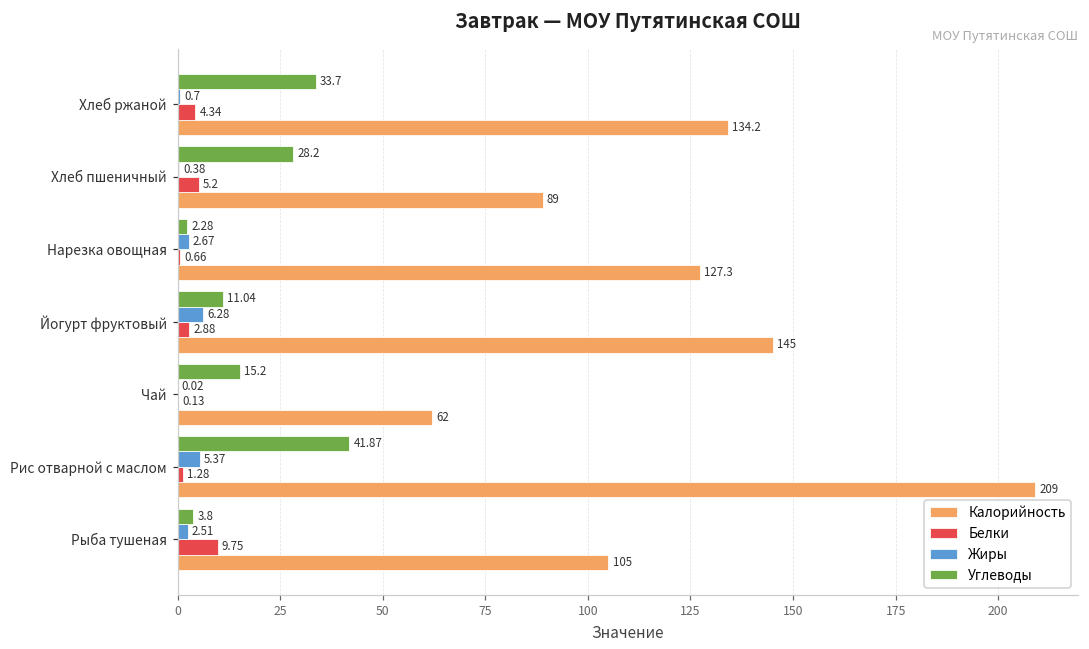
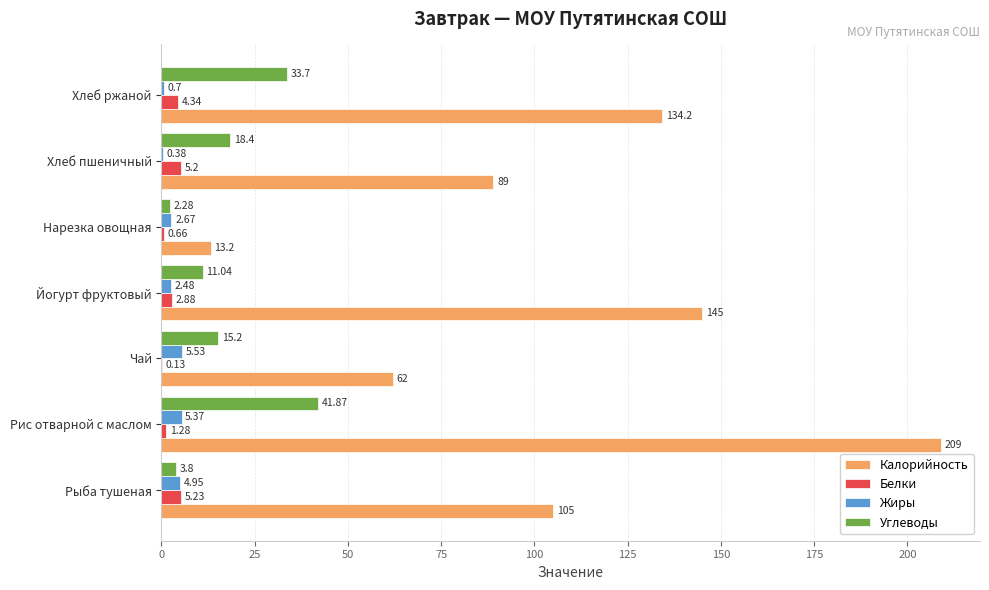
  {
    "Калорийность": {
      "Хлеб ржаной": 134.2,
      "Хлеб пшеничный": 89,
-     "Нарезка овощная": 127.3,
+     "Нарезка овощная": 13.2,
      "Йогурт фруктовый": 145,
      "Чай": 62,
      "Рис отварной с маслом": 209,
      "Рыба тушеная": 105
    },
    "Белки": {
      "Хлеб ржаной": 4.34,
      "Хлеб пшеничный": 5.2,
      "Нарезка овощная": 0.66,
      "Йогурт фруктовый": 2.88,
      "Чай": 0.13,
      "Рис отварной с маслом": 1.28,
-     "Рыба тушеная": 9.75
+     "Рыба тушеная": 5.23
    },
    "Жиры": {
      "Хлеб ржаной": 0.7,
      "Хлеб пшеничный": 0.38,
      "Нарезка овощная": 2.67,
-     "Йогурт фруктовый": 6.28,
-     "Чай": 0.02,
+     "Йогурт фруктовый": 2.48,
+     "Чай": 5.53,
      "Рис отварной с маслом": 5.37,
-     "Рыба тушеная": 2.51
+     "Рыба тушеная": 4.95
    },
    "Углеводы": {
      "Хлеб ржаной": 33.7,
-     "Хлеб пшеничный": 28.2,
+     "Хлеб пшеничный": 18.4,
      "Нарезка овощная": 2.28,
      "Йогурт фруктовый": 11.04,
      "Чай": 15.2,
      "Рис отварной с маслом": 41.87,
      "Рыба тушеная": 3.8
    }
  }
